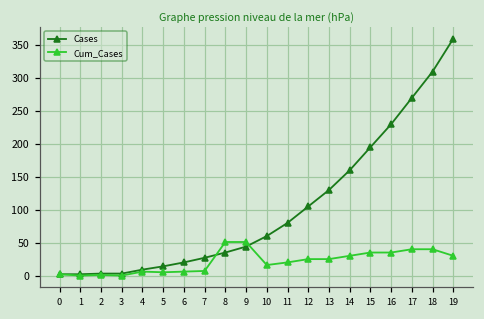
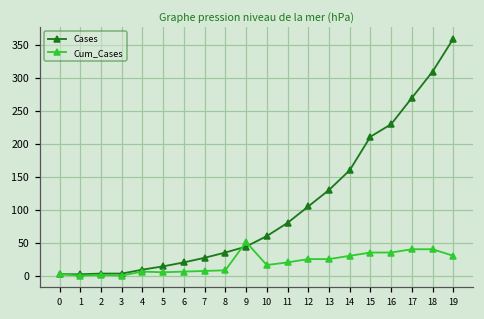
  {
    "Cases": {
      "5": 10,
      "6": 20,
      "7": 30,
      "8": 40,
      "9": 40,
      "10": 60,
      "11": 80,
      "12": 110,
      "13": 130,
      "14": 160,
-     "15": 200,
+     "15": 210,
      "16": 230,
      "17": 270,
      "18": 310,
      "19": 360
    },
    "Cum_Cases": {
      "5": 10,
      "6": 10,
      "7": 10,
-     "8": 50,
+     "8": 10,
      "9": 50,
      "10": 20,
      "11": 20,
      "12": 30,
      "13": 30,
      "14": 30,
      "15": 40,
      "16": 40,
      "17": 40,
      "18": 40,
      "19": 30
    }
  }
